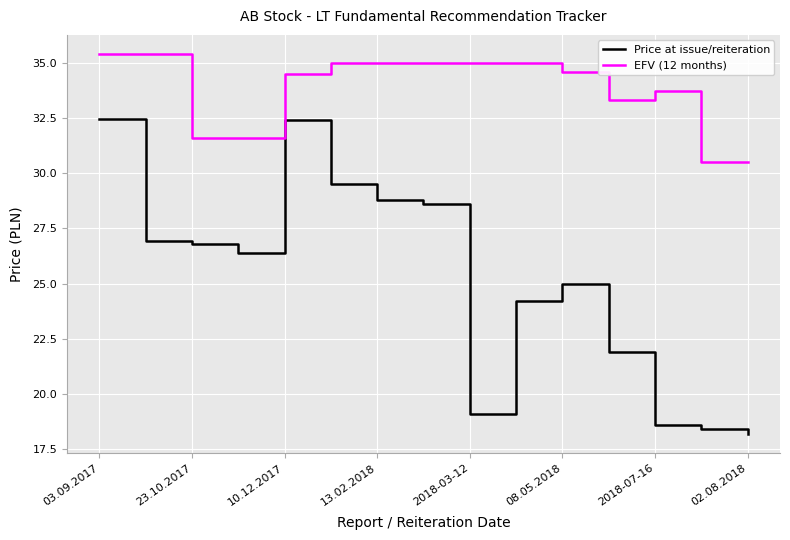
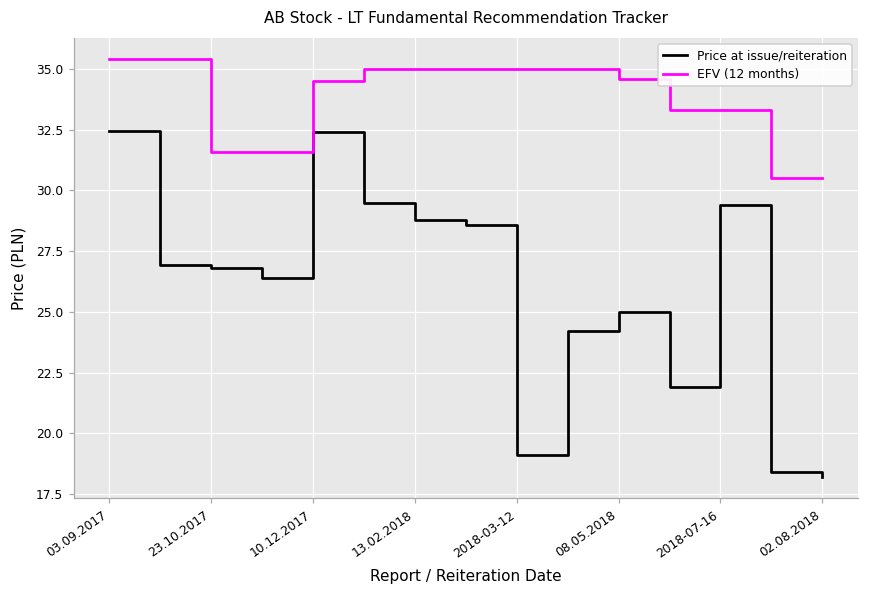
  {
    "Price at issue/reiteration": {
      "03.09.2017": 32.4,
      "23.10.2017": 26.8,
      "10.12.2017": 32.4,
      "13.02.2018": 28.8,
      "2018-03-12": 19.1,
      "08.05.2018": 25.0,
-     "2018-07-16": 18.6,
+     "2018-07-16": 29.4,
      "02.08.2018": 18.2
    },
    "EFV (12 months)": {
      "03.09.2017": 35.4,
      "23.10.2017": 31.6,
      "10.12.2017": 34.5,
      "13.02.2018": 35.0,
      "2018-03-12": 35.0,
      "08.05.2018": 34.6,
-     "2018-07-16": 33.7,
+     "2018-07-16": 33.3,
      "02.08.2018": 30.5
    }
  }
